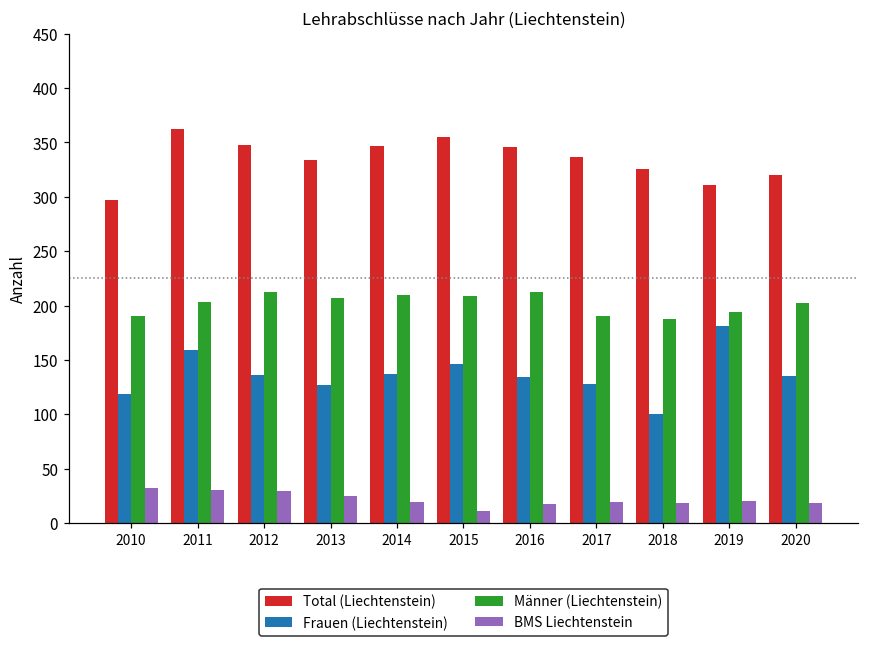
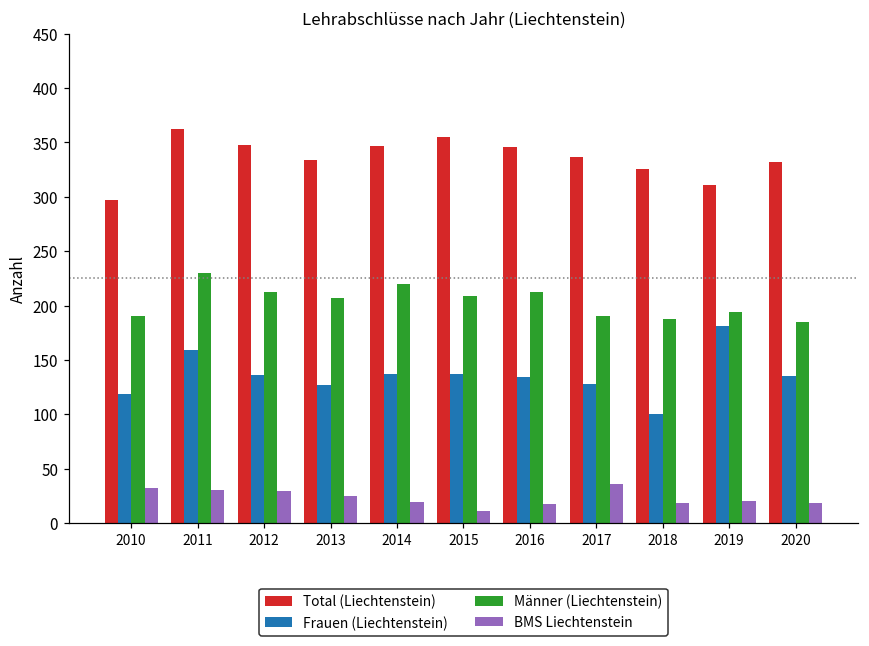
  {
    "Total (Liechtenstein)": {
      "2010": 300,
      "2011": 360,
      "2012": 350,
      "2013": 330,
      "2014": 350,
      "2015": 360,
      "2016": 350,
      "2017": 340,
      "2018": 330,
      "2019": 310,
-     "2020": 320
+     "2020": 330
    },
    "Frauen (Liechtenstein)": {
      "2010": 120,
      "2011": 160,
      "2012": 140,
      "2013": 130,
      "2014": 140,
-     "2015": 150,
+     "2015": 140,
      "2016": 130,
      "2017": 130,
      "2018": 100,
      "2019": 180,
      "2020": 140
    },
    "Männer (Liechtenstein)": {
      "2010": 190,
-     "2011": 200,
+     "2011": 230,
      "2012": 210,
      "2013": 210,
-     "2014": 210,
+     "2014": 220,
      "2015": 210,
      "2016": 210,
      "2017": 190,
      "2018": 190,
      "2019": 190,
-     "2020": 200
+     "2020": 190
    },
    "BMS Liechtenstein": {
      "2010": 30,
      "2011": 30,
      "2012": 30,
      "2013": 30,
      "2014": 20,
      "2015": 10,
      "2016": 20,
-     "2017": 20,
+     "2017": 40,
      "2018": 20,
      "2019": 20,
      "2020": 20
    }
  }
